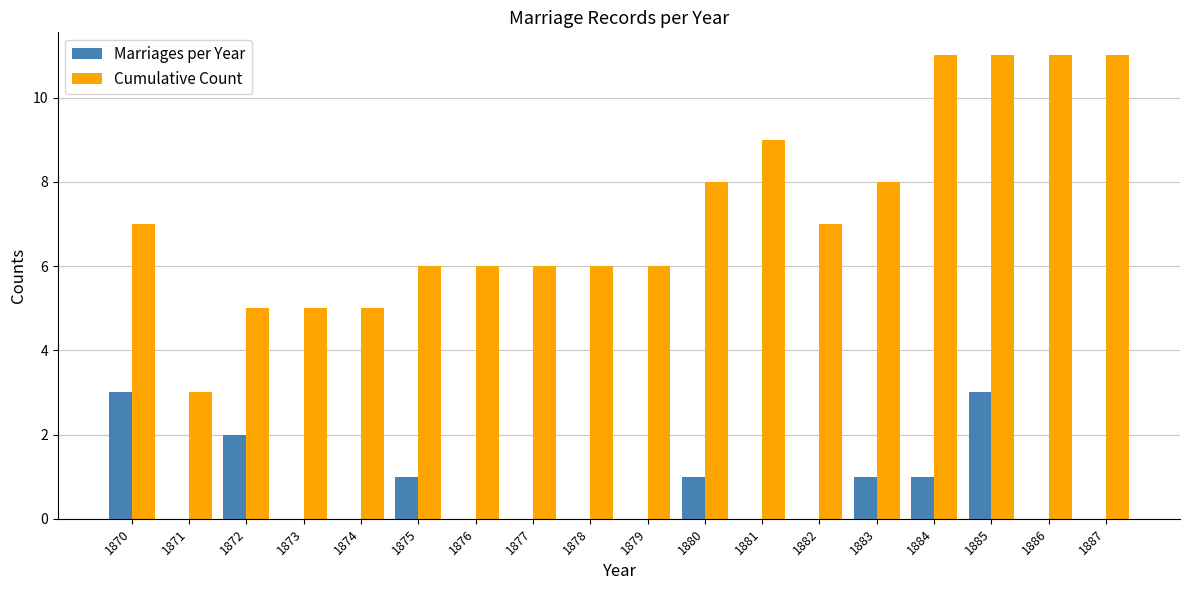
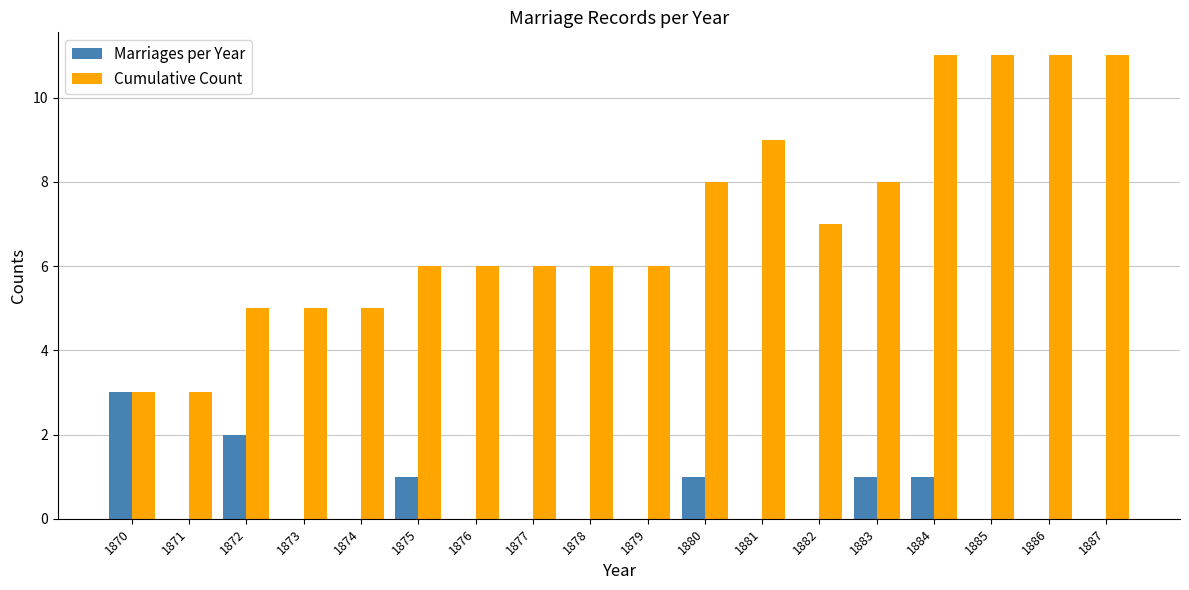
  {
    "Marriages per Year": {
      "1870": 3,
      "1871": 0,
      "1872": 2,
      "1873": 0,
      "1874": 0,
      "1875": 1,
      "1876": 0,
      "1877": 0,
      "1878": 0,
      "1879": 0,
      "1880": 1,
      "1881": 0,
      "1882": 0,
      "1883": 1,
      "1884": 1,
-     "1885": 3,
+     "1885": 0,
      "1886": 0,
      "1887": 0
    },
    "Cumulative Count": {
-     "1870": 7,
+     "1870": 3,
      "1871": 3,
      "1872": 5,
      "1873": 5,
      "1874": 5,
      "1875": 6,
      "1876": 6,
      "1877": 6,
      "1878": 6,
      "1879": 6,
      "1880": 8,
      "1881": 9,
      "1882": 7,
      "1883": 8,
      "1884": 11,
      "1885": 11,
      "1886": 11,
      "1887": 11
    }
  }
